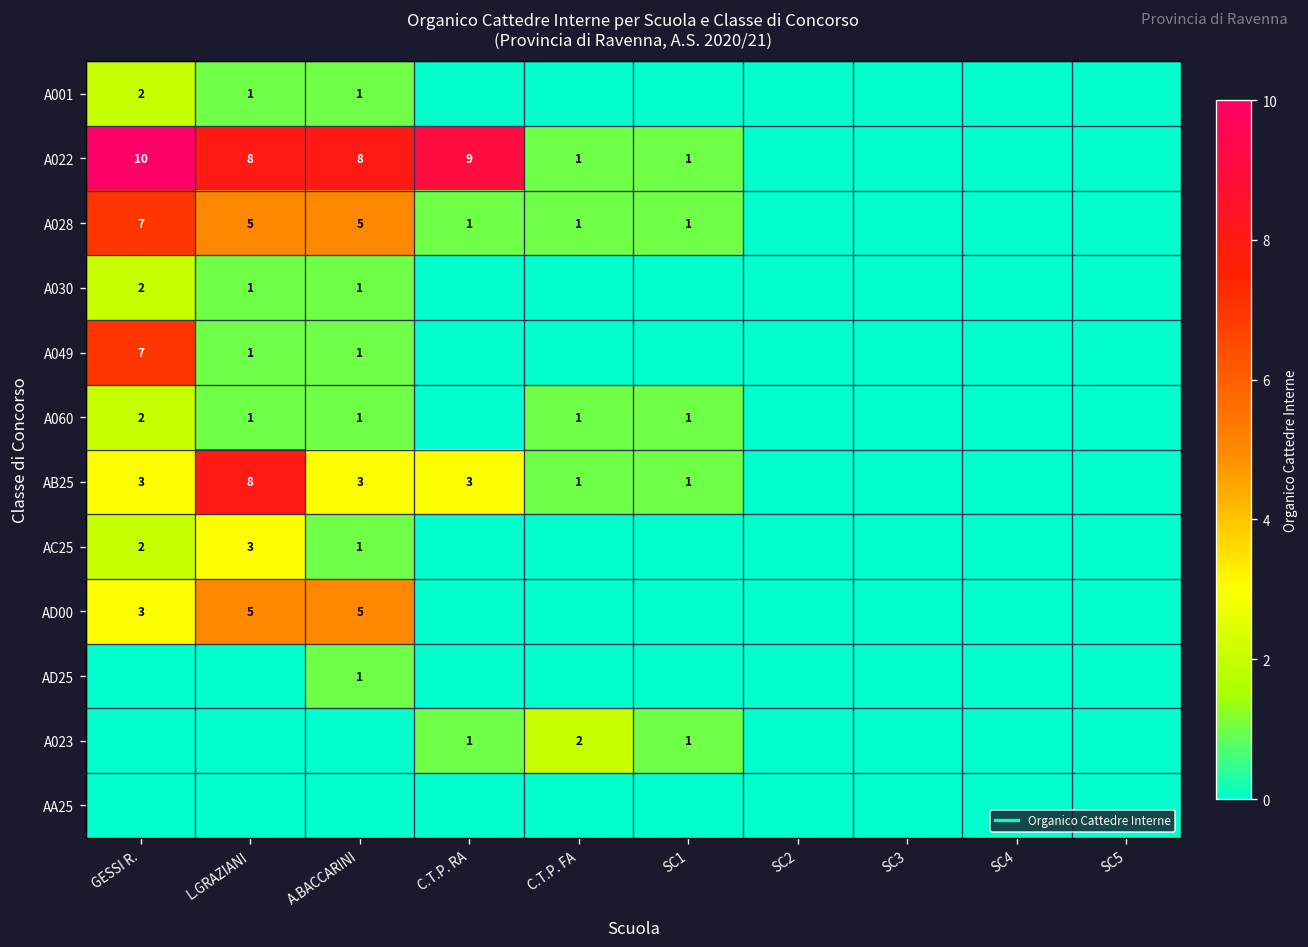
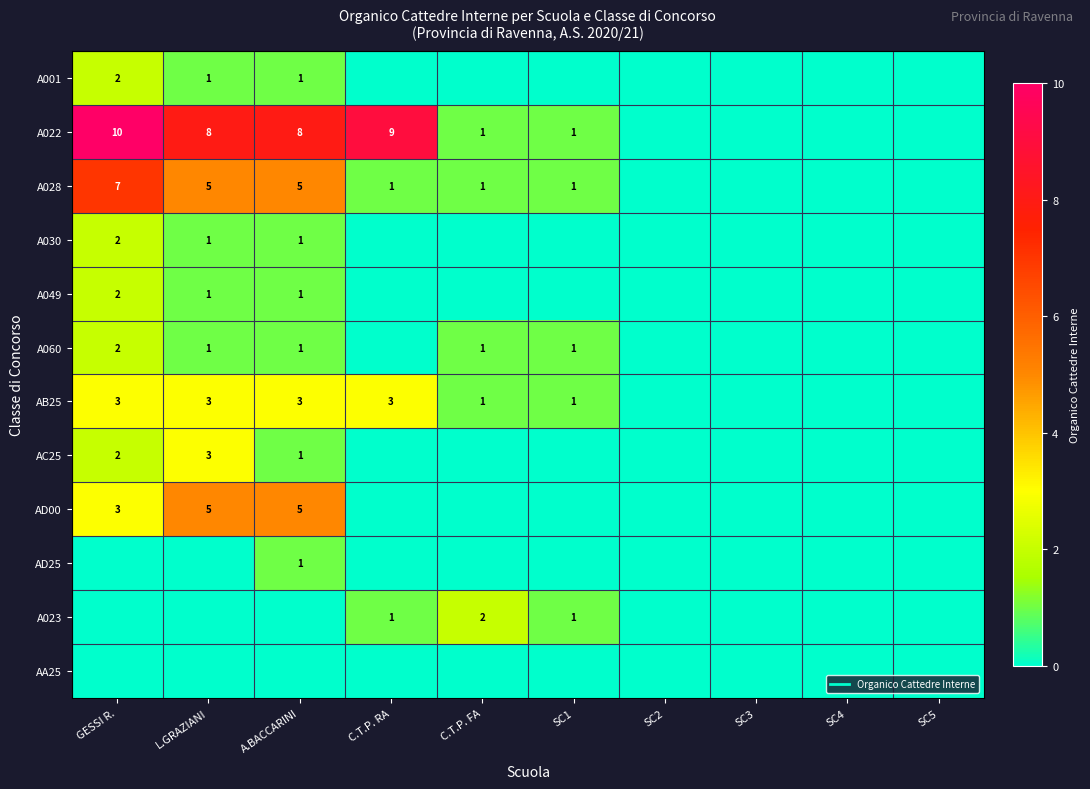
  {
    "A001": {
      "GESSI R.": 2,
      "L.GRAZIANI": 1,
      "A.BACCARINI": 1
    },
    "A022": {
      "GESSI R.": 10,
      "L.GRAZIANI": 8,
      "A.BACCARINI": 8,
      "C.T.P. RA": 9,
      "C.T.P. FA": 1,
      "SC1": 1
    },
    "A028": {
      "GESSI R.": 7,
      "L.GRAZIANI": 5,
      "A.BACCARINI": 5,
      "C.T.P. RA": 1,
      "C.T.P. FA": 1,
      "SC1": 1
    },
    "A030": {
      "GESSI R.": 2,
      "L.GRAZIANI": 1,
      "A.BACCARINI": 1
    },
    "A049": {
-     "GESSI R.": 7,
+     "GESSI R.": 2,
      "L.GRAZIANI": 1,
      "A.BACCARINI": 1
    },
    "A060": {
      "GESSI R.": 2,
      "L.GRAZIANI": 1,
      "A.BACCARINI": 1,
      "C.T.P. FA": 1,
      "SC1": 1
    },
    "AB25": {
      "GESSI R.": 3,
-     "L.GRAZIANI": 8,
+     "L.GRAZIANI": 3,
      "A.BACCARINI": 3,
      "C.T.P. RA": 3,
      "C.T.P. FA": 1,
      "SC1": 1
    },
    "AC25": {
      "GESSI R.": 2,
      "L.GRAZIANI": 3,
      "A.BACCARINI": 1
    },
    "AD00": {
      "GESSI R.": 3,
      "L.GRAZIANI": 5,
      "A.BACCARINI": 5
    },
    "AD25": {
      "A.BACCARINI": 1
    },
    "A023": {
      "C.T.P. RA": 1,
      "C.T.P. FA": 2,
      "SC1": 1
    }
  }
